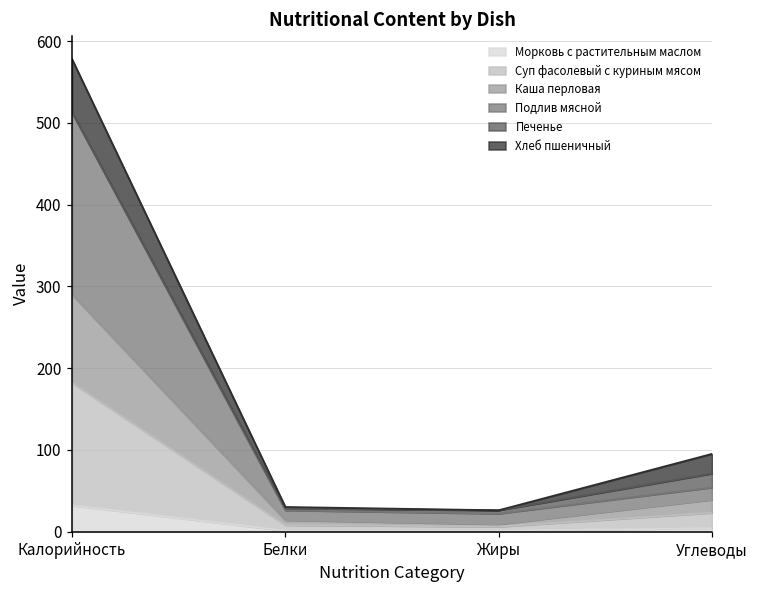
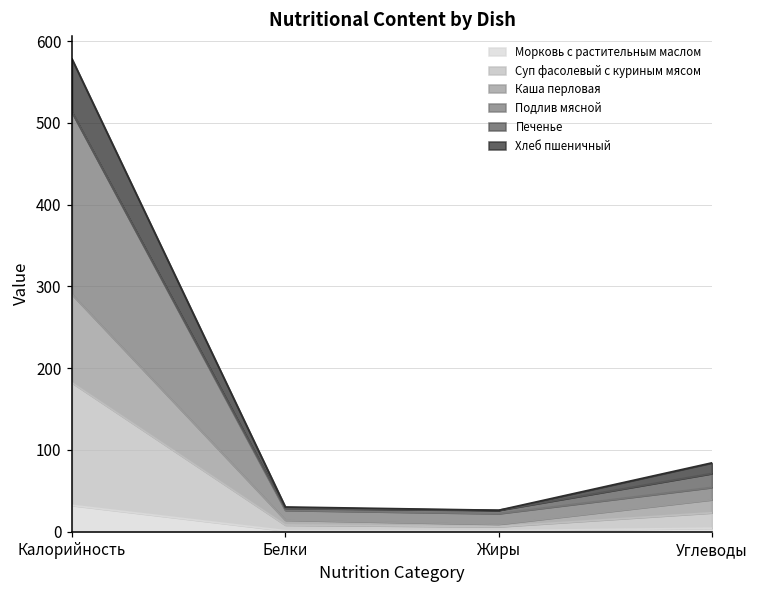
  {
    "Хлеб пшеничный": {
      "Калорийность": 70,
-     "Углеводы": 20
+     "Углеводы": 10
    }
  }
